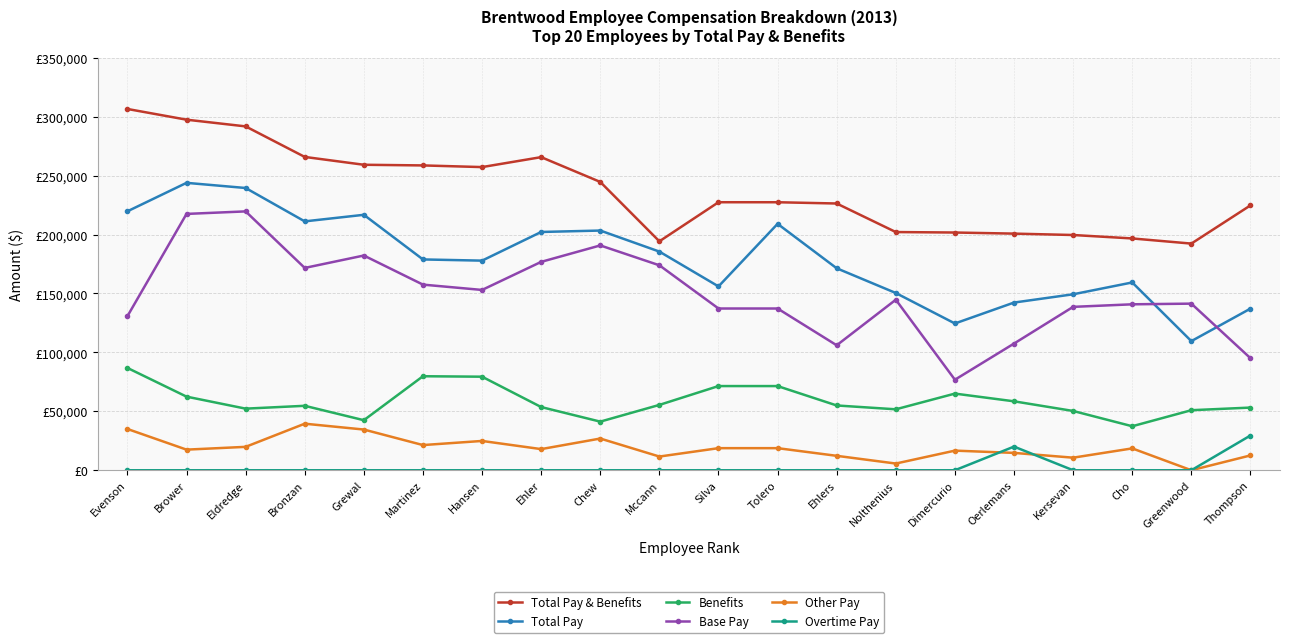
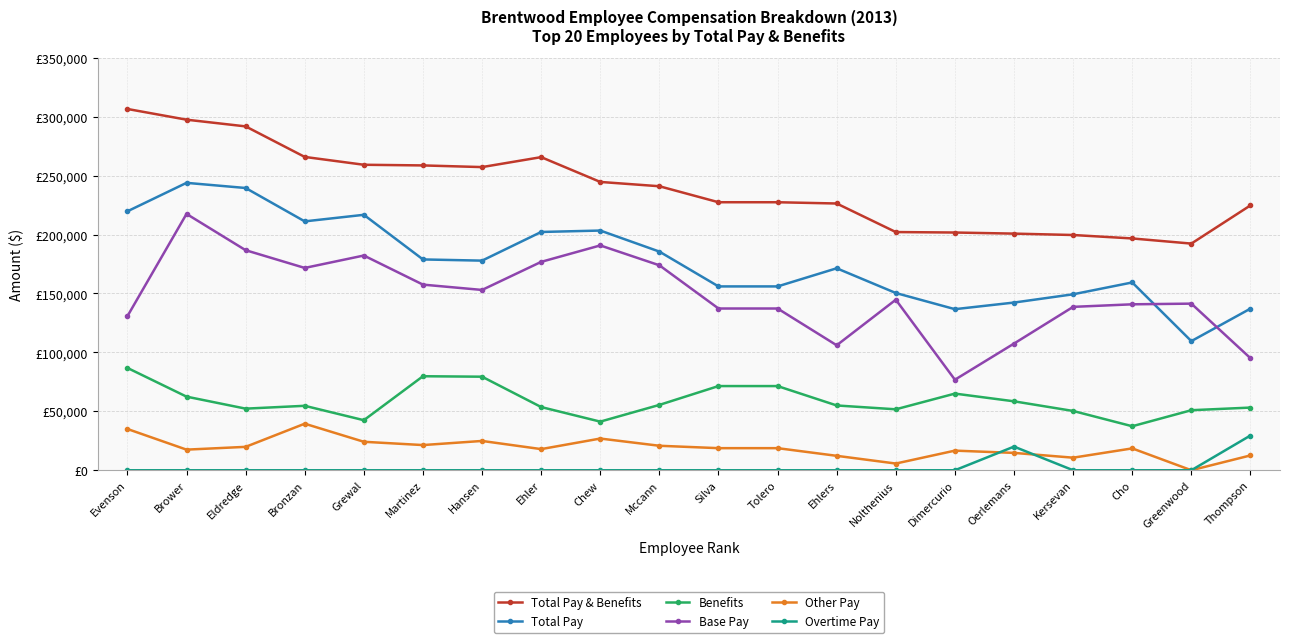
  {
    "Total Pay & Benefits": {
      "Evenson": "£307,000",
      "Brower": "£297,000",
      "Eldredge": "£292,000",
      "Bronzan": "£266,000",
      "Grewal": "£259,000",
      "Martinez": "£259,000",
      "Hansen": "£257,000",
      "Ehler": "£266,000",
      "Chew": "£245,000",
-     "Mccann": "£194,000",
+     "Mccann": "£241,000",
      "Silva": "£227,000",
      "Tolero": "£227,000",
      "Ehlers": "£226,000",
      "Nolthenius": "£202,000",
      "Dimercurio": "£202,000",
      "Oerlemans": "£201,000",
      "Kersevan": "£200,000",
      "Cho": "£197,000",
      "Greenwood": "£192,000",
      "Thompson": "£225,000"
    },
    "Total Pay": {
      "Evenson": "£220,000",
      "Brower": "£244,000",
      "Eldredge": "£239,000",
      "Bronzan": "£211,000",
      "Grewal": "£217,000",
      "Martinez": "£179,000",
      "Hansen": "£178,000",
      "Ehler": "£202,000",
      "Chew": "£203,000",
      "Mccann": "£186,000",
      "Silva": "£156,000",
-     "Tolero": "£209,000",
+     "Tolero": "£156,000",
      "Ehlers": "£171,000",
      "Nolthenius": "£150,000",
-     "Dimercurio": "£125,000",
+     "Dimercurio": "£137,000",
      "Oerlemans": "£142,000",
      "Kersevan": "£149,000",
      "Cho": "£159,000",
      "Greenwood": "£110,000",
      "Thompson": "£137,000"
    },
    "Base Pay": {
      "Evenson": "£131,000",
      "Brower": "£218,000",
-     "Eldredge": "£220,000",
+     "Eldredge": "£187,000",
      "Bronzan": "£172,000",
      "Grewal": "£182,000",
      "Martinez": "£158,000",
      "Hansen": "£153,000",
      "Ehler": "£177,000",
      "Chew": "£191,000",
      "Mccann": "£174,000",
      "Silva": "£137,000",
      "Tolero": "£137,000",
      "Ehlers": "£106,000",
      "Nolthenius": "£145,000",
      "Dimercurio": "£77,000",
      "Oerlemans": "£107,000",
      "Kersevan": "£139,000",
      "Cho": "£141,000",
      "Greenwood": "£141,000",
      "Thompson": "£95,000"
    },
    "Other Pay": {
      "Evenson": "£35,000",
      "Brower": "£17,000",
      "Eldredge": "£20,000",
      "Bronzan": "£40,000",
-     "Grewal": "£35,000",
+     "Grewal": "£24,000",
      "Martinez": "£21,000",
      "Hansen": "£25,000",
      "Ehler": "£18,000",
      "Chew": "£27,000",
-     "Mccann": "£12,000",
+     "Mccann": "£21,000",
      "Silva": "£19,000",
      "Tolero": "£19,000",
      "Ehlers": "£12,000",
      "Nolthenius": "£6,000",
      "Dimercurio": "£17,000",
      "Oerlemans": "£15,000",
      "Kersevan": "£11,000",
      "Cho": "£19,000",
      "Thompson": "£13,000"
    }
  }
